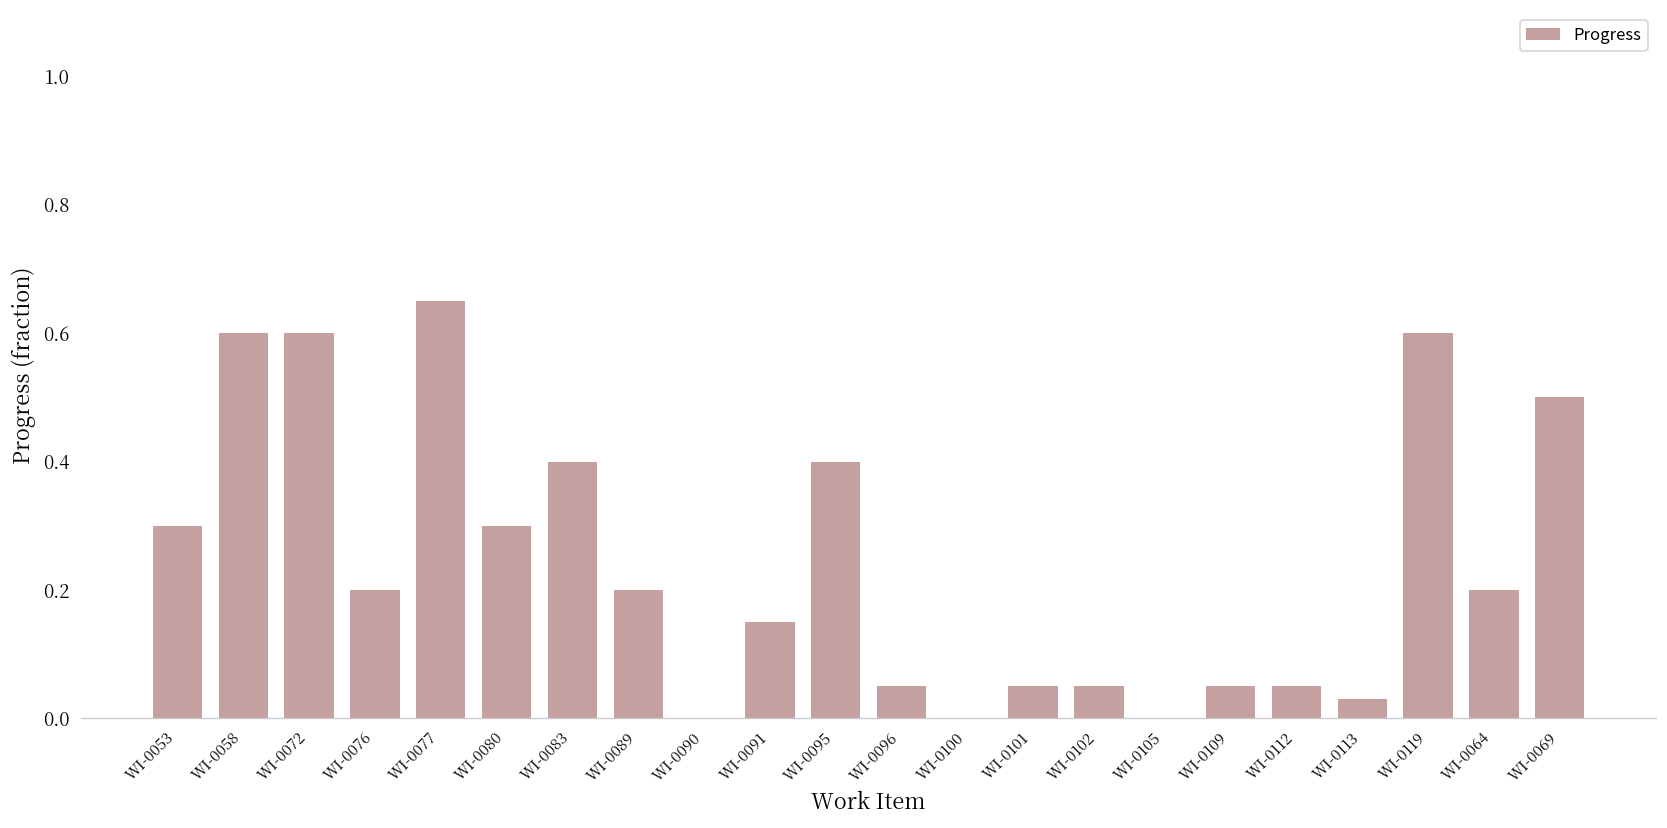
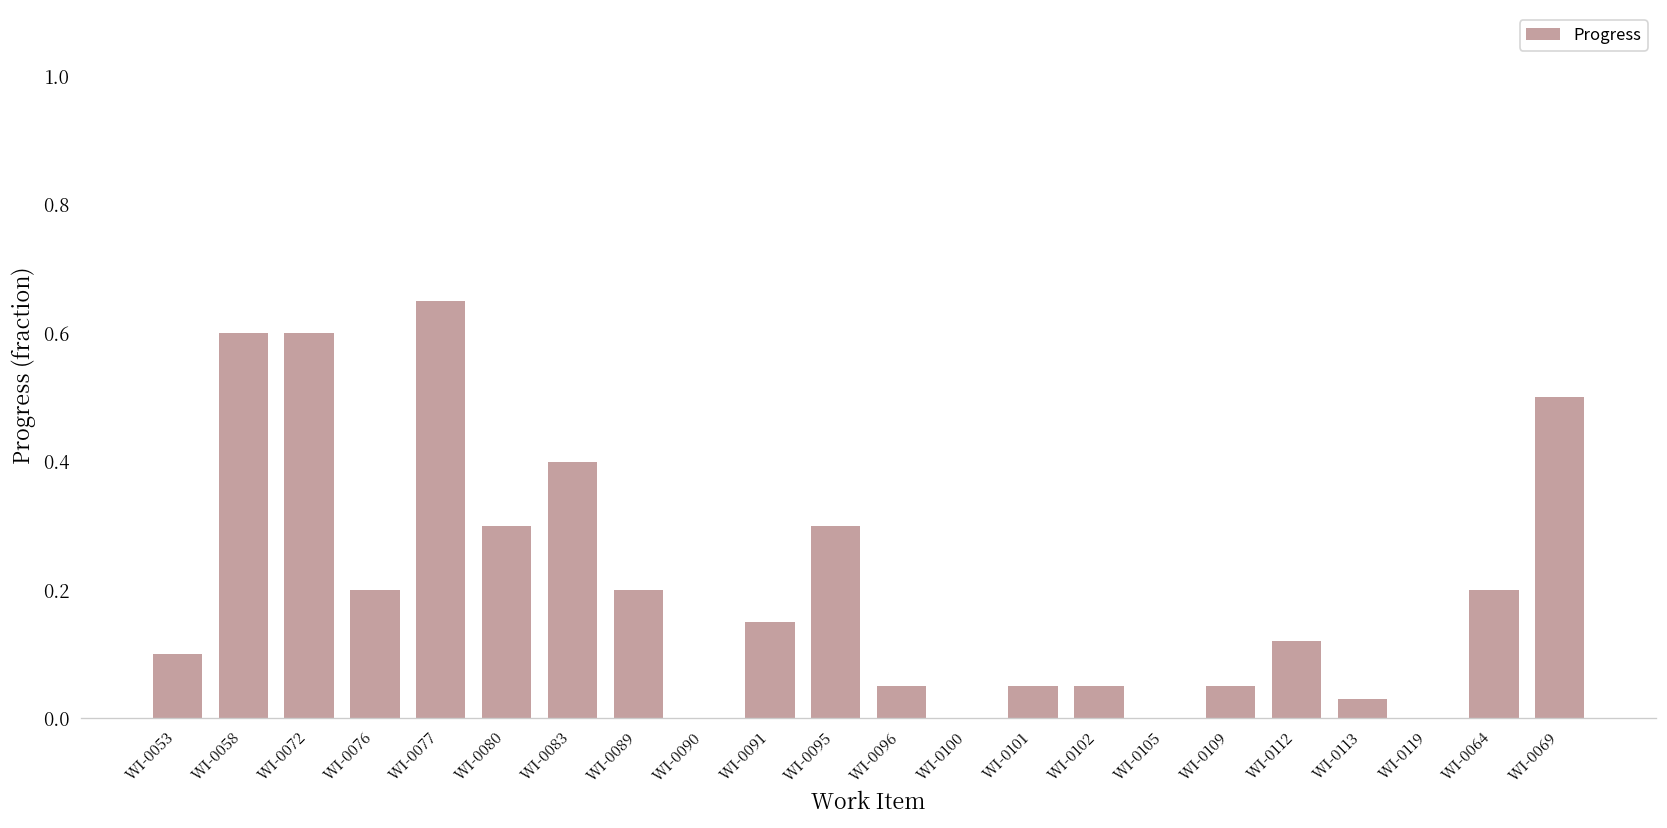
  {
-   "WI-0053": 0.3,
+   "WI-0053": 0.1,
    "WI-0058": 0.60,
    "WI-0072": 0.60,
    "WI-0076": 0.20,
    "WI-0077": 0.65,
    "WI-0080": 0.30,
    "WI-0083": 0.40,
    "WI-0089": 0.20,
    "WI-0090": 0.00,
    "WI-0091": 0.15,
-   "WI-0095": 0.4,
+   "WI-0095": 0.3,
    "WI-0096": 0.05,
    "WI-0100": 0.00,
    "WI-0101": 0.05,
    "WI-0102": 0.05,
    "WI-0105": 0.00,
    "WI-0109": 0.05,
-   "WI-0112": 0.05,
+   "WI-0112": 0.12,
    "WI-0113": 0.03,
-   "WI-0119": 0.6,
+   "WI-0119": 0.0,
    "WI-0064": 0.20,
    "WI-0069": 0.50
  }
